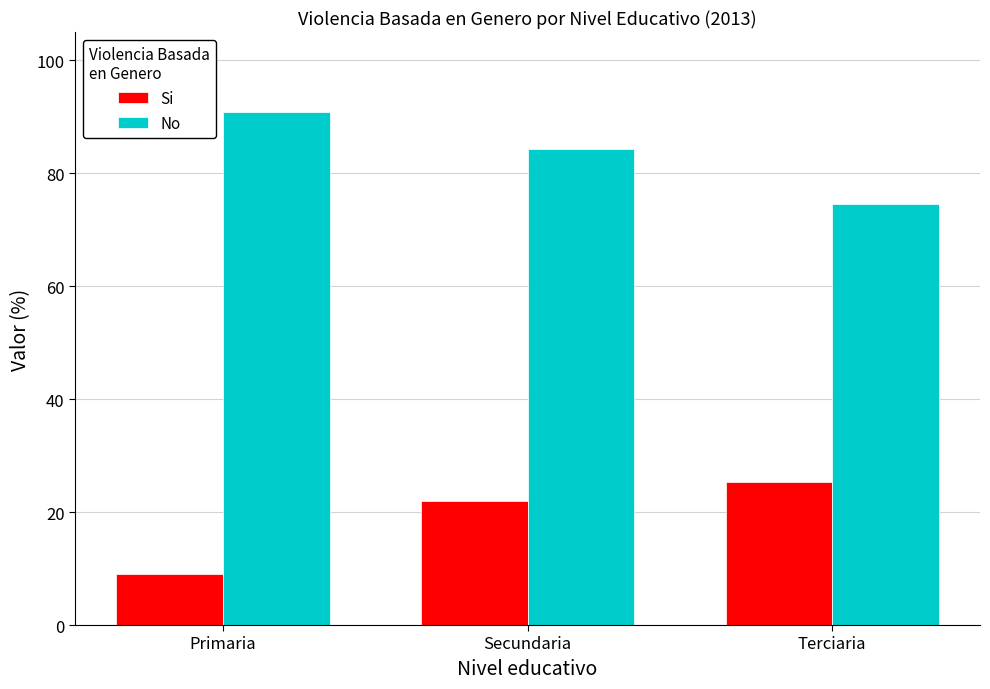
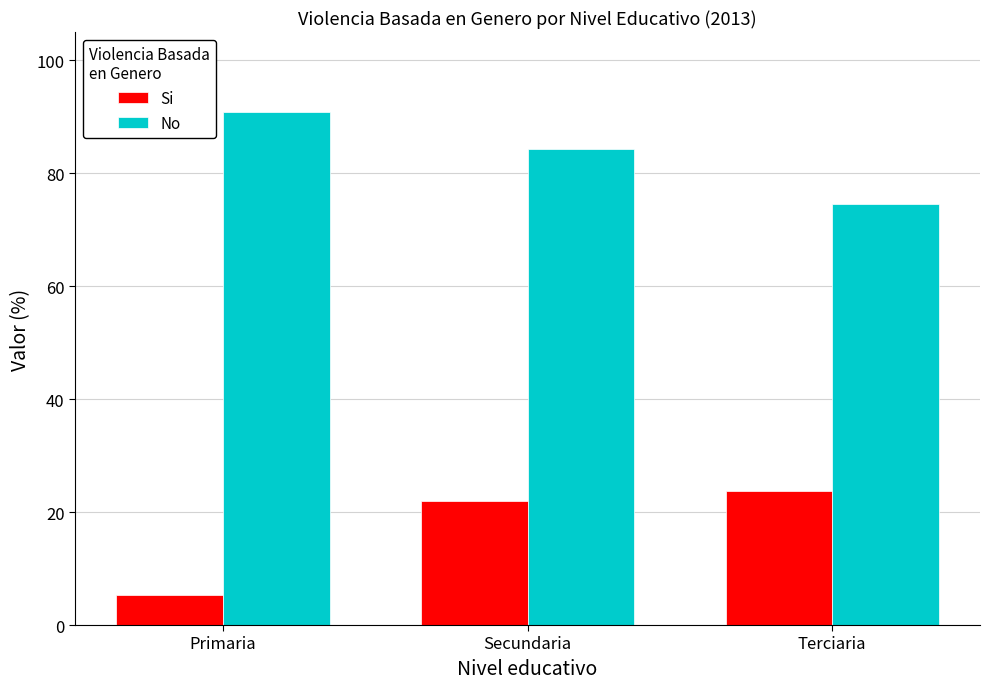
  {
    "Si": {
-     "Primaria": 9,
+     "Primaria": 5,
      "Secundaria": 22,
-     "Terciaria": 25
+     "Terciaria": 24
    },
    "No": {
      "Primaria": 91,
      "Secundaria": 84,
      "Terciaria": 75
    }
  }
